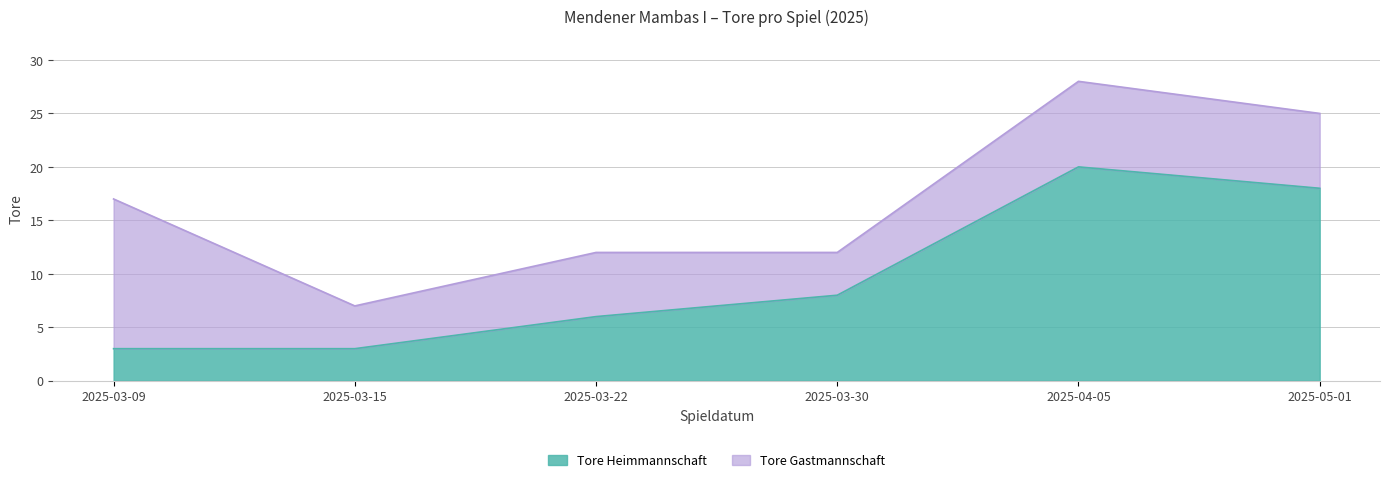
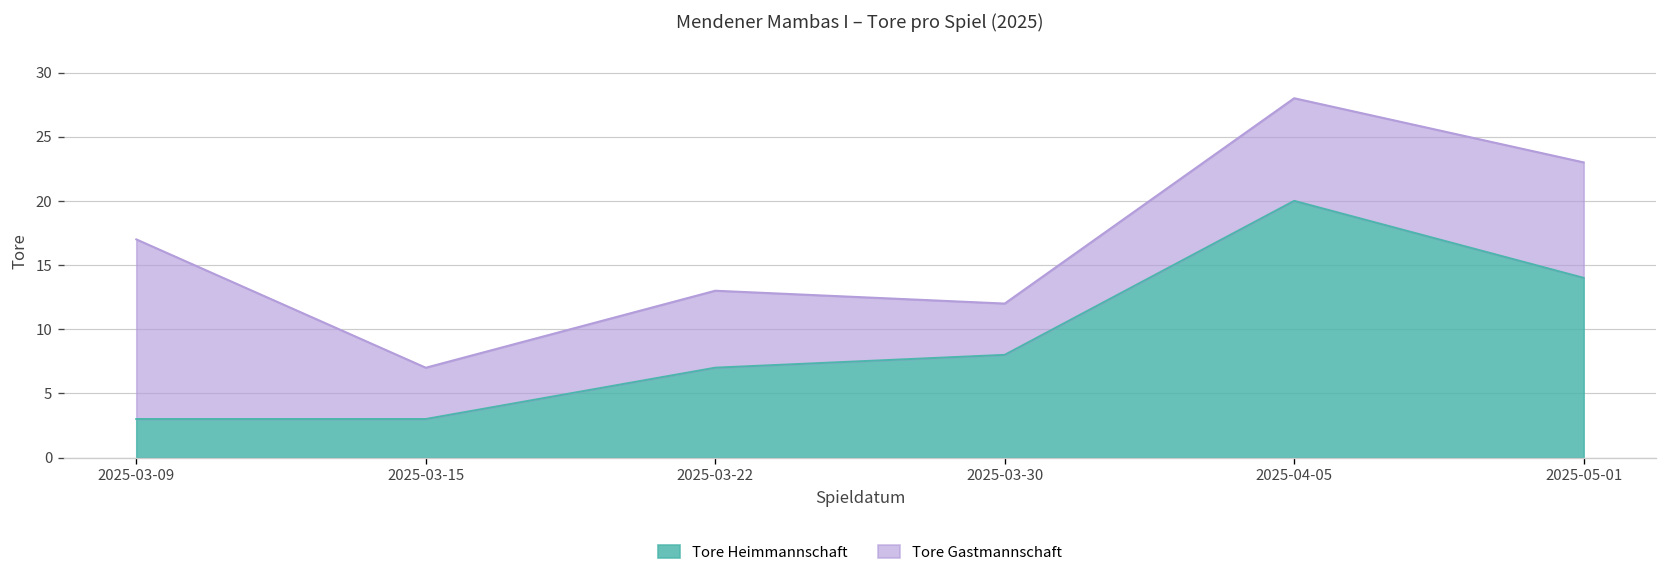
  {
    "Tore Heimmannschaft": {
      "2025-03-09": 3,
      "2025-03-15": 3,
-     "2025-03-22": 6,
+     "2025-03-22": 7,
      "2025-03-30": 8,
      "2025-04-05": 20,
-     "2025-05-01": 18
+     "2025-05-01": 14
    },
    "Tore Gastmannschaft": {
      "2025-03-09": 14,
      "2025-03-15": 4,
      "2025-03-22": 6,
      "2025-03-30": 4,
      "2025-04-05": 8,
-     "2025-05-01": 7
+     "2025-05-01": 9
    }
  }
